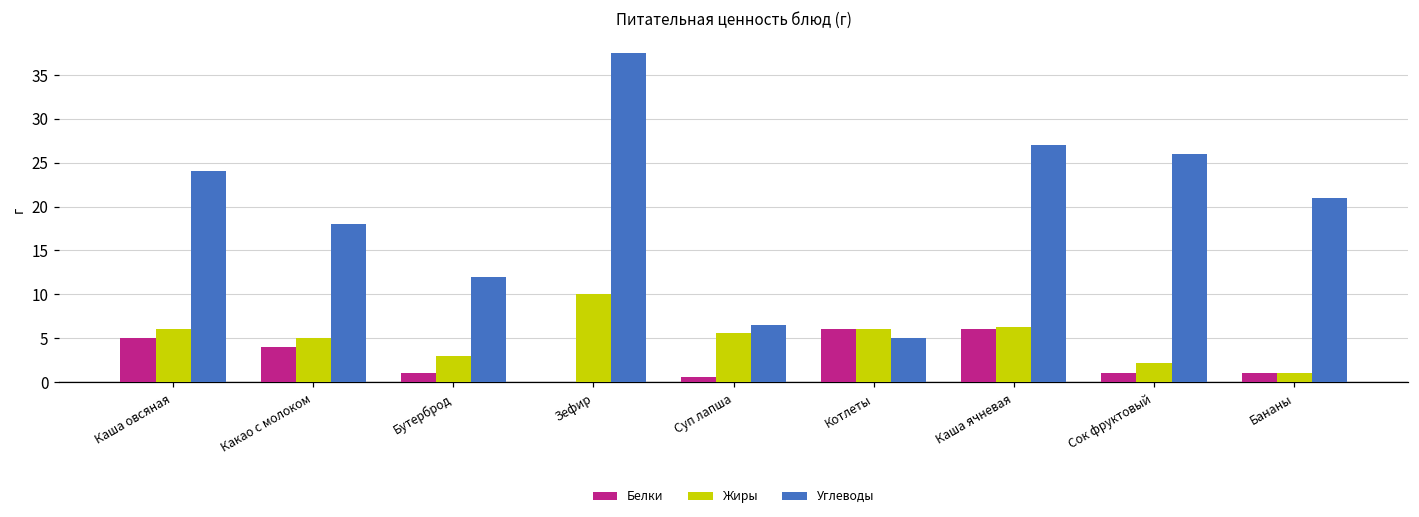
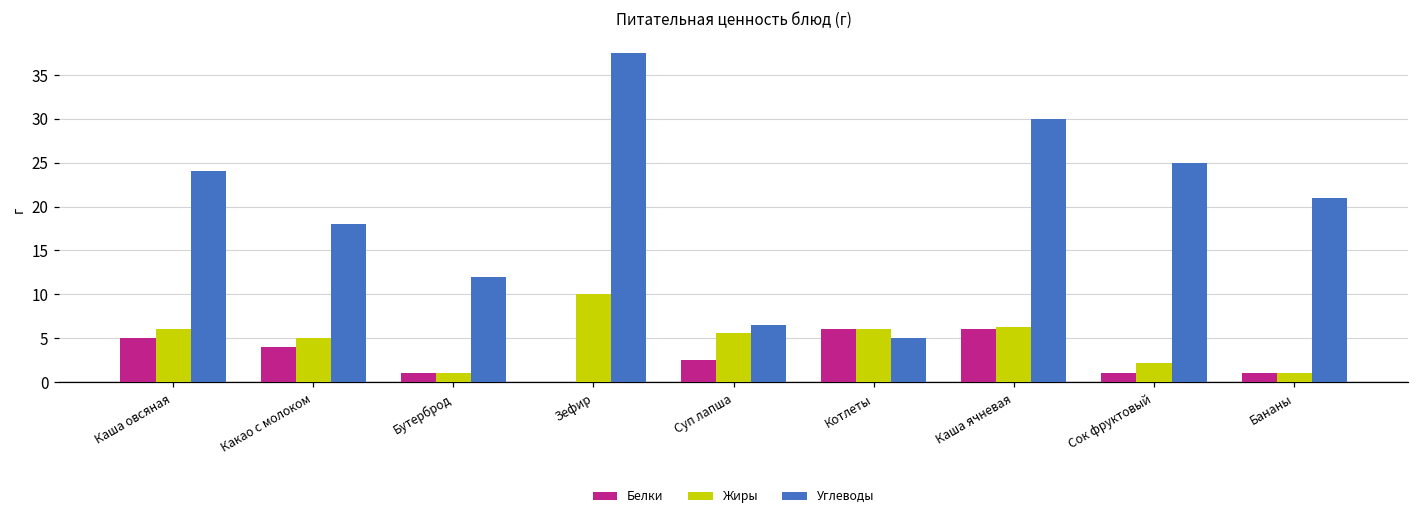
  {
    "Белки": {
      "Каша овсяная": 5,
      "Какао с молоком": 4,
      "Бутерброд": 1,
      "Зефир": 0,
-     "Суп лапша": 1,
+     "Суп лапша": 3,
      "Котлеты": 6,
      "Каша ячневая": 6,
      "Сок фруктовый": 1,
      "Бананы": 1
    },
    "Жиры": {
      "Каша овсяная": 6,
      "Какао с молоком": 5,
-     "Бутерброд": 3,
+     "Бутерброд": 1,
      "Зефир": 10,
      "Суп лапша": 6,
      "Котлеты": 6,
      "Каша ячневая": 6,
      "Сок фруктовый": 2,
      "Бананы": 1
    },
    "Углеводы": {
      "Каша овсяная": 24,
      "Какао с молоком": 18,
      "Бутерброд": 12,
      "Зефир": 38,
      "Суп лапша": 7,
      "Котлеты": 5,
-     "Каша ячневая": 27,
-     "Сок фруктовый": 26,
+     "Каша ячневая": 30,
+     "Сок фруктовый": 25,
      "Бананы": 21
    }
  }
